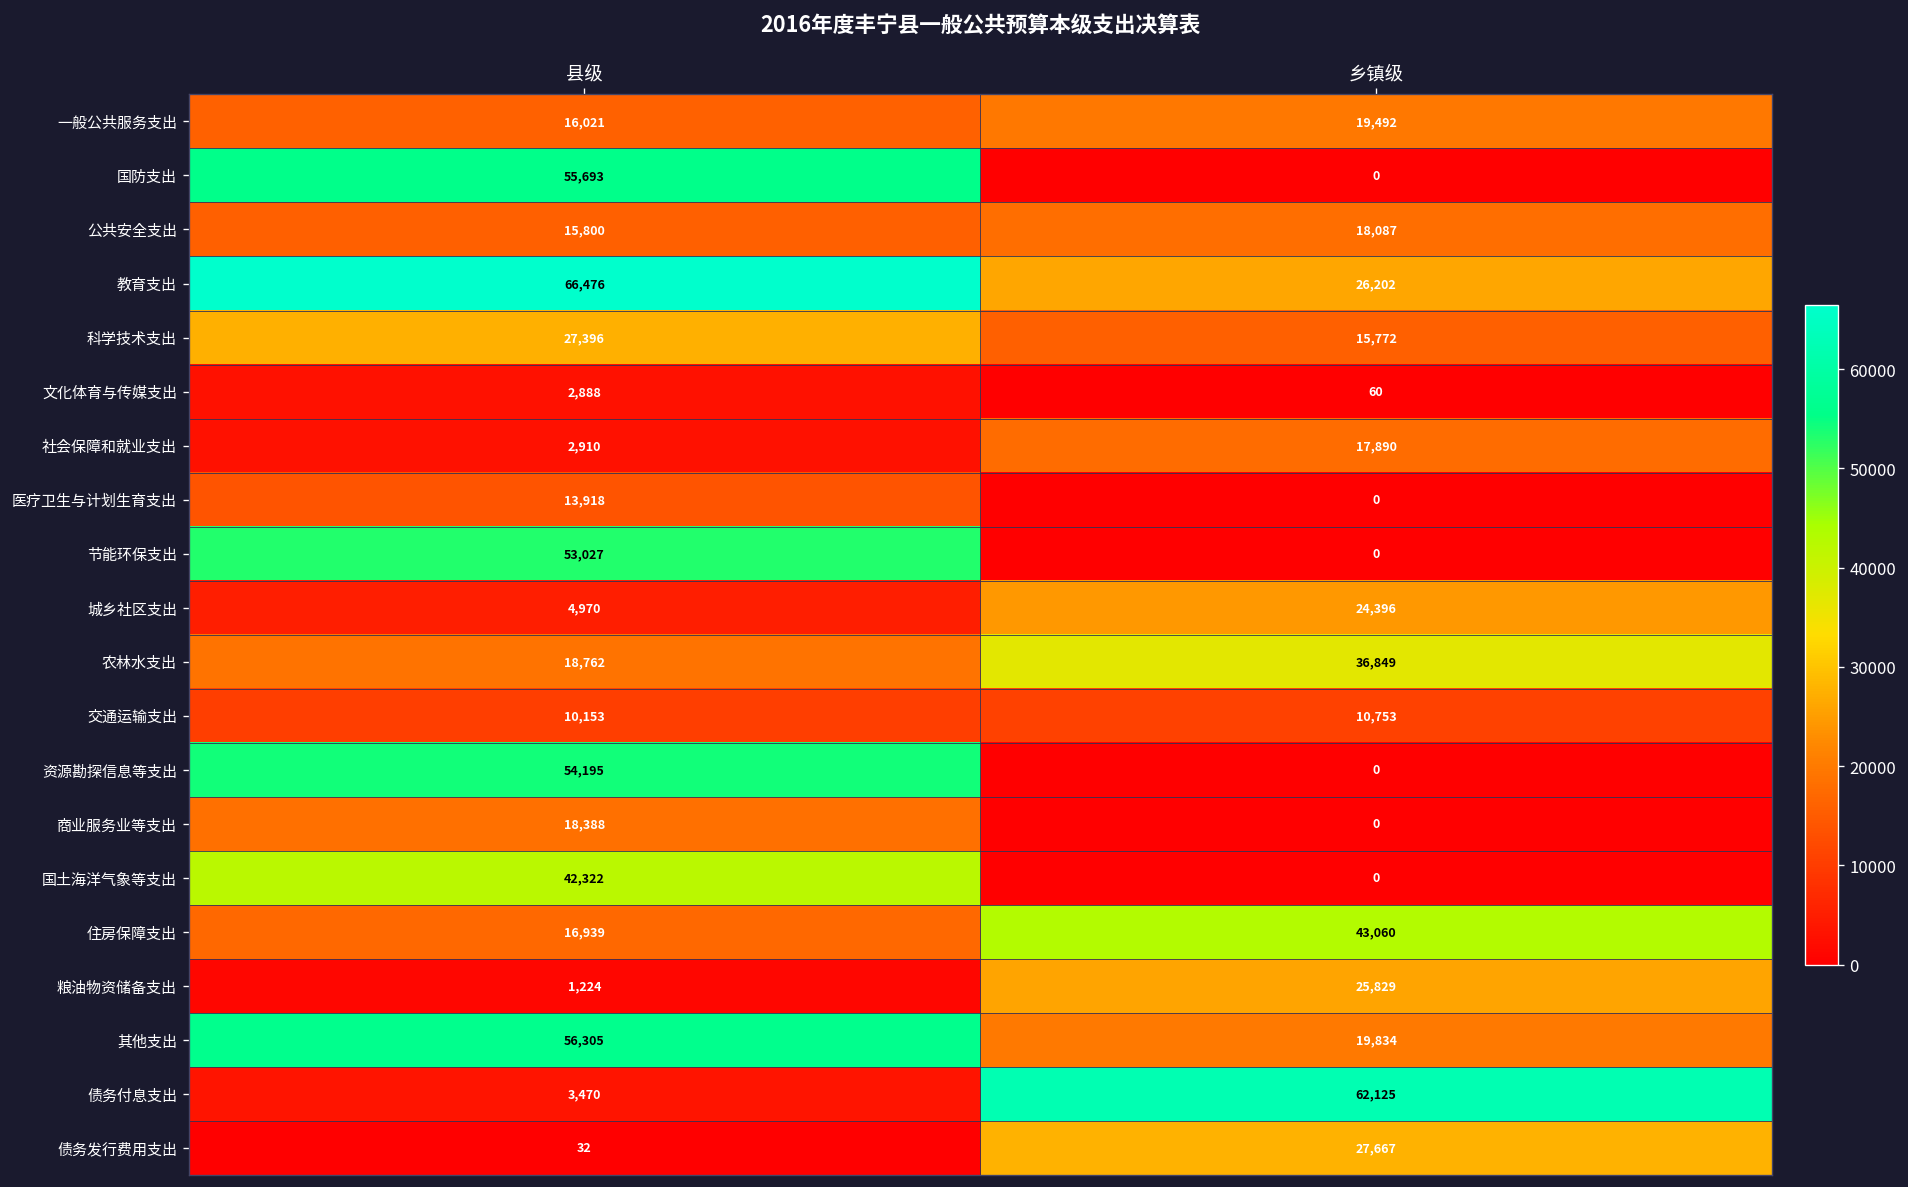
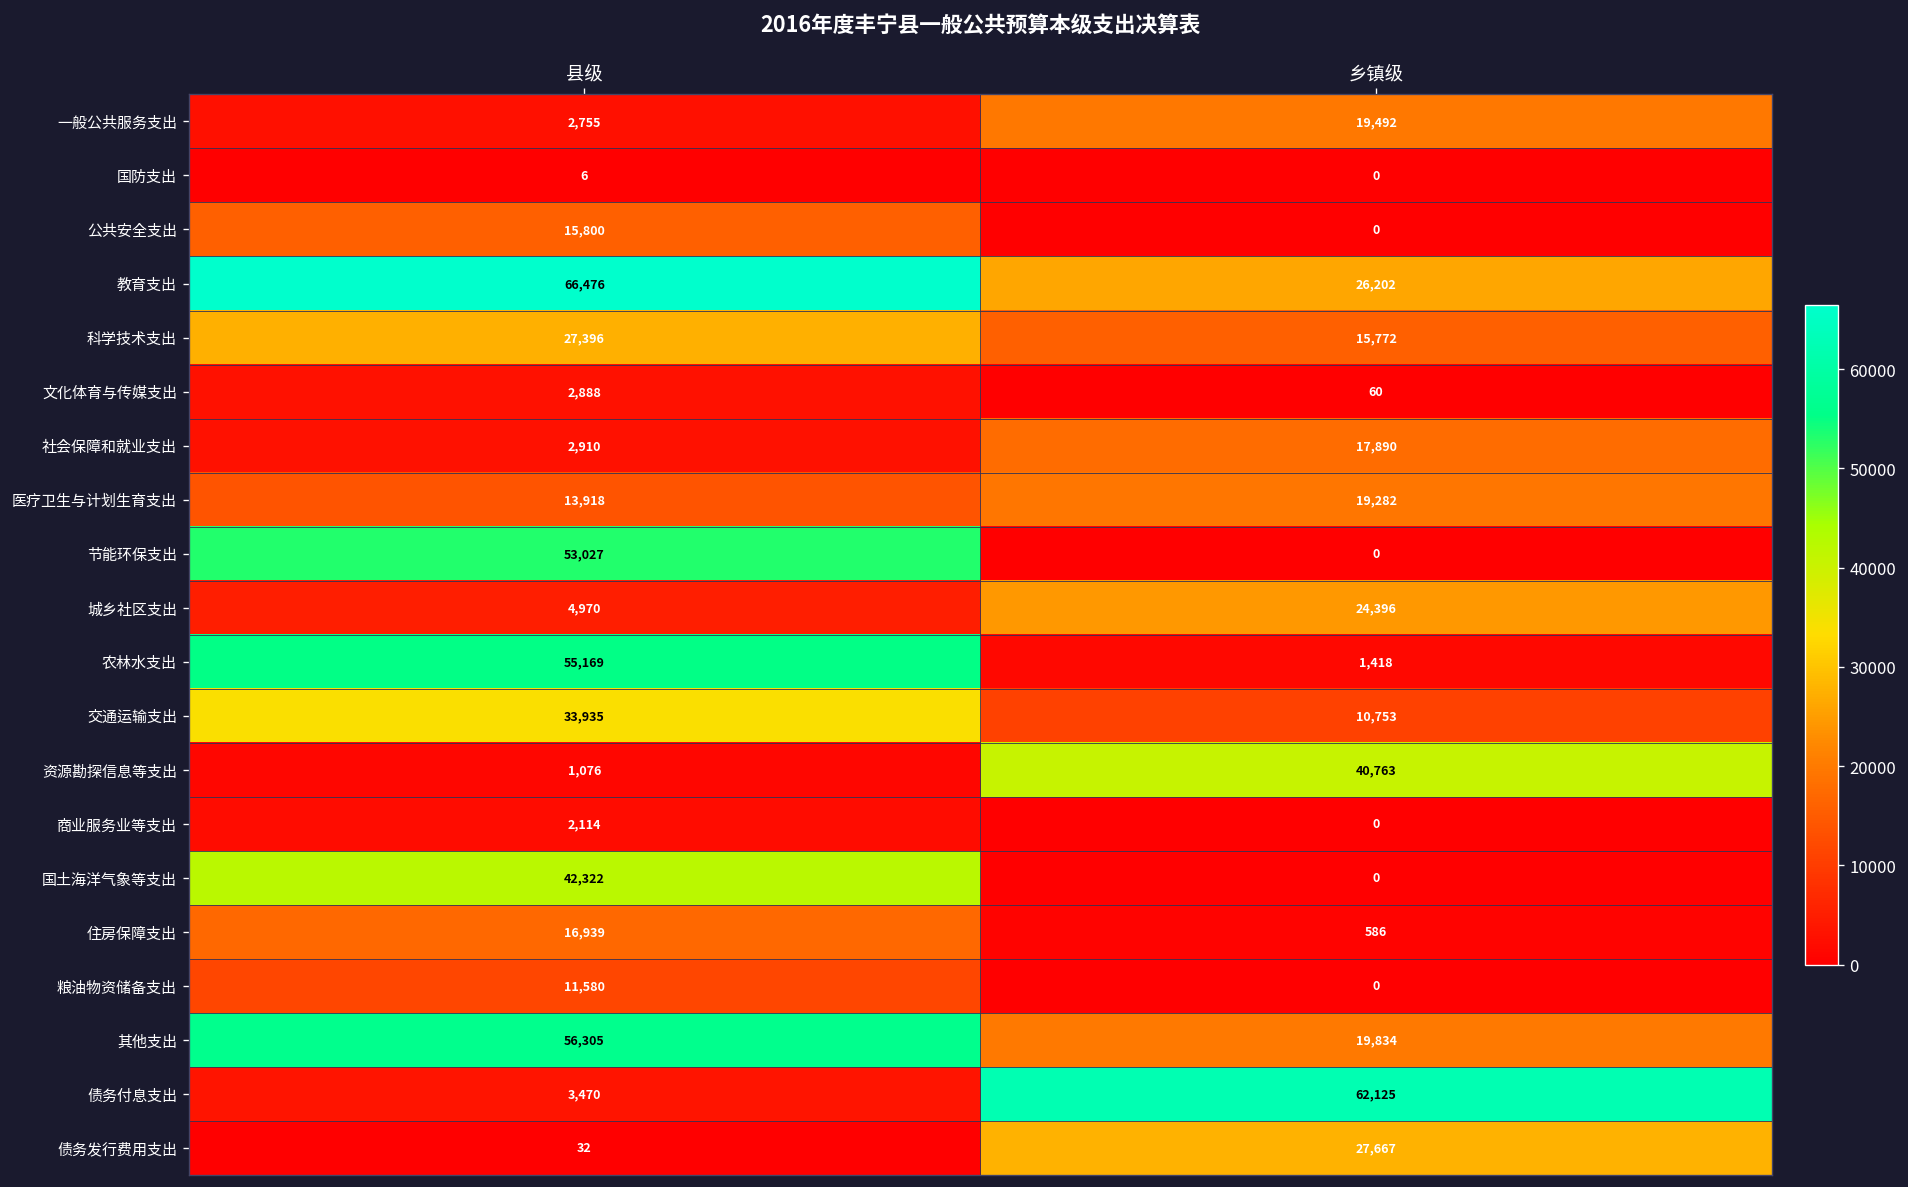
  {
    "一般公共服务支出": {
-     "县级": "16,021",
+     "县级": "2,755",
      "乡镇级": "19,492"
    },
    "国防支出": {
-     "县级": "55,693",
+     "县级": "6",
      "乡镇级": "0"
    },
    "公共安全支出": {
      "县级": "15,800",
-     "乡镇级": "18,087"
+     "乡镇级": "0"
    },
    "教育支出": {
      "县级": "66,476",
      "乡镇级": "26,202"
    },
    "科学技术支出": {
      "县级": "27,396",
      "乡镇级": "15,772"
    },
    "文化体育与传媒支出": {
      "县级": "2,888",
      "乡镇级": "60"
    },
    "社会保障和就业支出": {
      "县级": "2,910",
      "乡镇级": "17,890"
    },
    "医疗卫生与计划生育支出": {
      "县级": "13,918",
-     "乡镇级": "0"
+     "乡镇级": "19,282"
    },
    "节能环保支出": {
      "县级": "53,027",
      "乡镇级": "0"
    },
    "城乡社区支出": {
      "县级": "4,970",
      "乡镇级": "24,396"
    },
    "农林水支出": {
-     "县级": "18,762",
-     "乡镇级": "36,849"
+     "县级": "55,169",
+     "乡镇级": "1,418"
    },
    "交通运输支出": {
-     "县级": "10,153",
+     "县级": "33,935",
      "乡镇级": "10,753"
    },
    "资源勘探信息等支出": {
-     "县级": "54,195",
-     "乡镇级": "0"
+     "县级": "1,076",
+     "乡镇级": "40,763"
    },
    "商业服务业等支出": {
-     "县级": "18,388",
+     "县级": "2,114",
      "乡镇级": "0"
    },
    "国土海洋气象等支出": {
      "县级": "42,322",
      "乡镇级": "0"
    },
    "住房保障支出": {
      "县级": "16,939",
-     "乡镇级": "43,060"
+     "乡镇级": "586"
    },
    "粮油物资储备支出": {
-     "县级": "1,224",
-     "乡镇级": "25,829"
+     "县级": "11,580",
+     "乡镇级": "0"
    },
    "其他支出": {
      "县级": "56,305",
      "乡镇级": "19,834"
    },
    "债务付息支出": {
      "县级": "3,470",
      "乡镇级": "62,125"
    },
    "债务发行费用支出": {
      "县级": "32",
      "乡镇级": "27,667"
    }
  }
